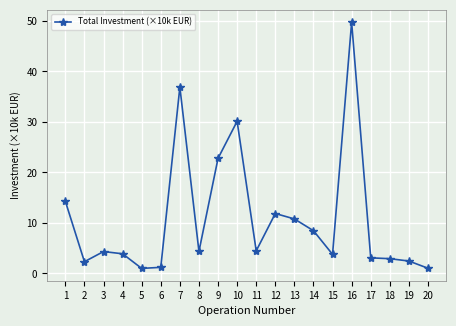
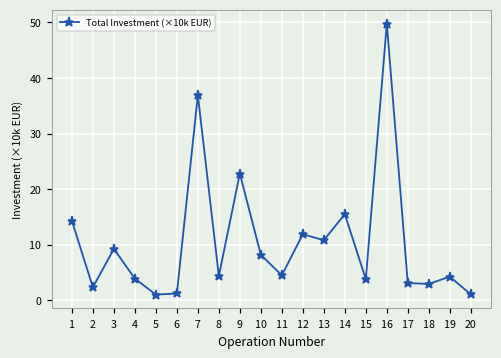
  {
    "1": 14,
    "2": 2,
-   "3": 4,
+   "3": 9,
    "4": 4,
    "5": 1,
    "6": 1,
    "7": 37,
    "8": 4,
    "9": 23,
-   "10": 30,
+   "10": 8,
    "11": 4,
    "12": 12,
    "13": 11,
-   "14": 8,
+   "14": 15,
    "15": 4,
    "16": 50,
    "17": 3,
    "18": 3,
-   "19": 2,
+   "19": 4,
    "20": 1
  }
